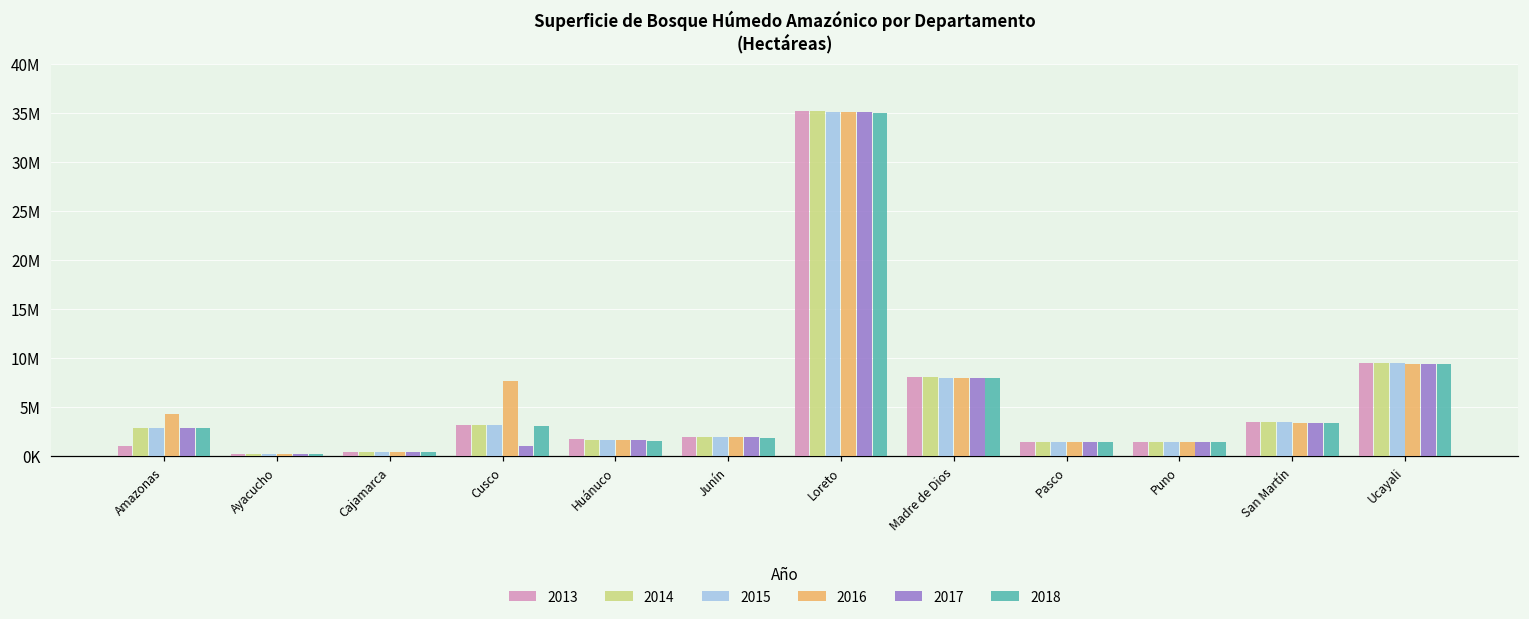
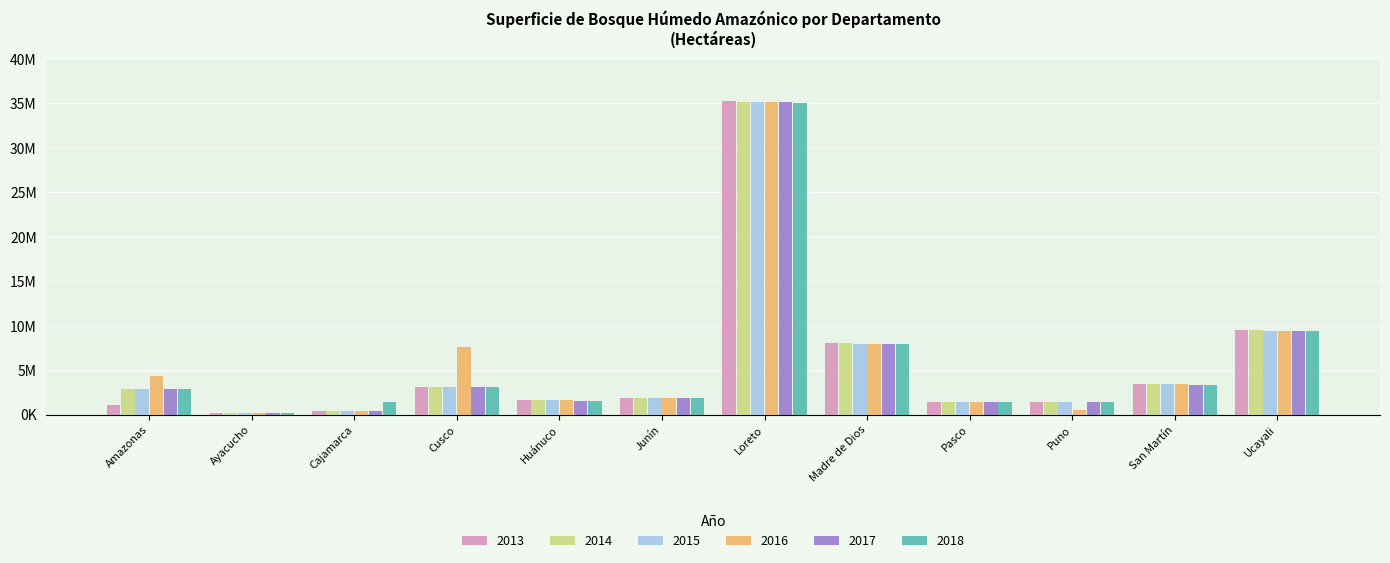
  {
    "2013": {
      "Amazonas": 1000000,
      "Cajamarca": 0,
      "Cusco": 3000000,
      "Huánuco": 2000000,
      "Junín": 2000000,
      "Loreto": 35000000,
      "Madre de Dios": 8000000,
      "Pasco": 1000000,
      "Puno": 1000000,
      "San Martín": 3000000,
      "Ucayali": 9000000
    },
    "2014": {
      "Amazonas": 3000000,
      "Cajamarca": 0,
      "Cusco": 3000000,
      "Huánuco": 2000000,
      "Junín": 2000000,
      "Loreto": 35000000,
      "Madre de Dios": 8000000,
      "Pasco": 1000000,
      "Puno": 1000000,
      "San Martín": 3000000,
      "Ucayali": 9000000
    },
    "2015": {
      "Amazonas": 3000000,
      "Cajamarca": 0,
      "Cusco": 3000000,
      "Huánuco": 2000000,
      "Junín": 2000000,
      "Loreto": 35000000,
      "Madre de Dios": 8000000,
      "Pasco": 1000000,
      "Puno": 1000000,
      "San Martín": 3000000,
      "Ucayali": 9000000
    },
    "2016": {
      "Amazonas": 4000000,
      "Cajamarca": 0,
      "Cusco": 8000000,
      "Huánuco": 2000000,
      "Junín": 2000000,
      "Loreto": 35000000,
      "Madre de Dios": 8000000,
      "Pasco": 1000000,
-     "Puno": 1400000,
+     "Puno": 500000,
      "San Martín": 3000000,
      "Ucayali": 9000000
    },
    "2017": {
      "Amazonas": 3000000,
      "Cajamarca": 0,
-     "Cusco": 1000000,
+     "Cusco": 3000000,
      "Huánuco": 2000000,
      "Junín": 2000000,
      "Loreto": 35000000,
      "Madre de Dios": 8000000,
      "Pasco": 1000000,
      "Puno": 1000000,
      "San Martín": 3000000,
      "Ucayali": 9000000
    },
    "2018": {
      "Amazonas": 3000000,
-     "Cajamarca": 0,
+     "Cajamarca": 1000000,
      "Cusco": 3000000,
      "Huánuco": 2000000,
      "Junín": 2000000,
      "Loreto": 35000000,
      "Madre de Dios": 8000000,
      "Pasco": 1000000,
      "Puno": 1000000,
      "San Martín": 3000000,
      "Ucayali": 9000000
    }
  }
